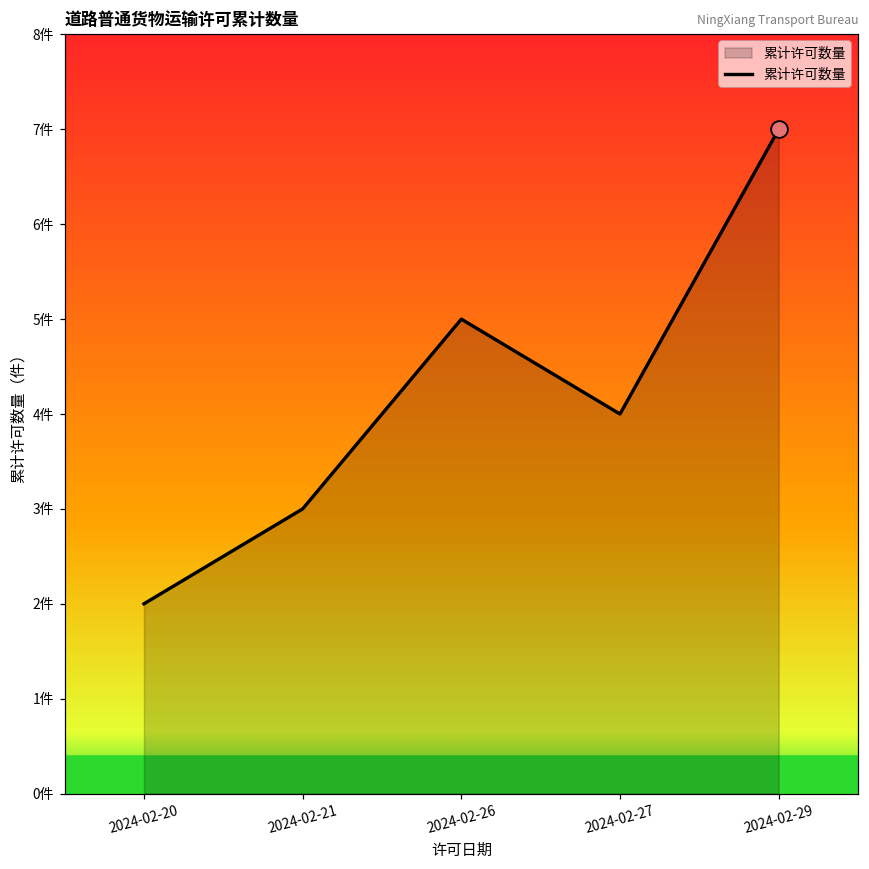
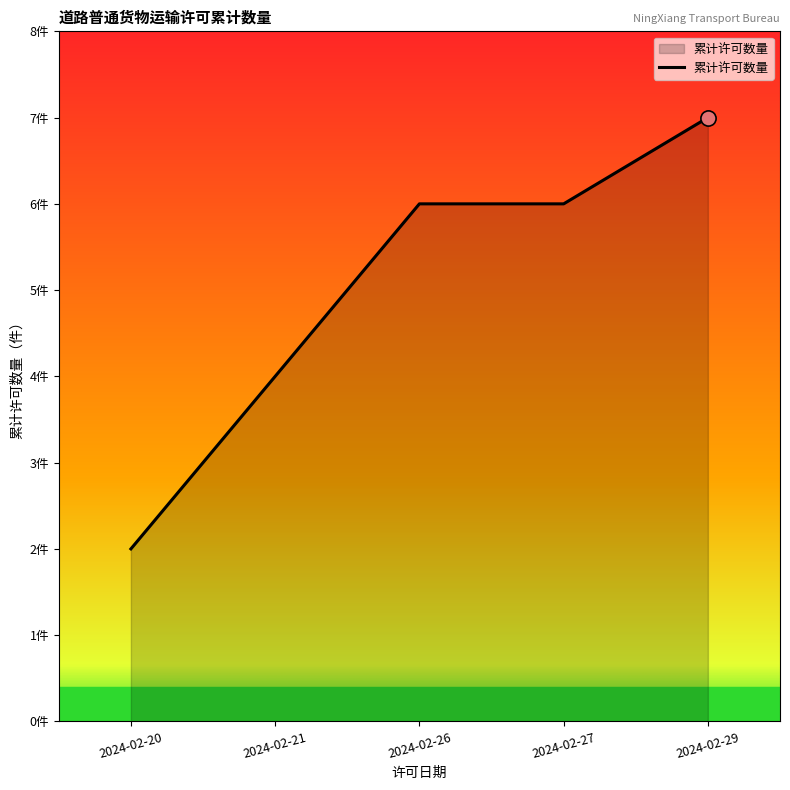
  {
    "累计许可数量": {
      "2024-02-20": "2件",
-     "2024-02-21": "3件",
-     "2024-02-26": "5件",
-     "2024-02-27": "4件"
+     "2024-02-21": "4件",
+     "2024-02-26": "6件",
+     "2024-02-27": "6件"
    }
  }
